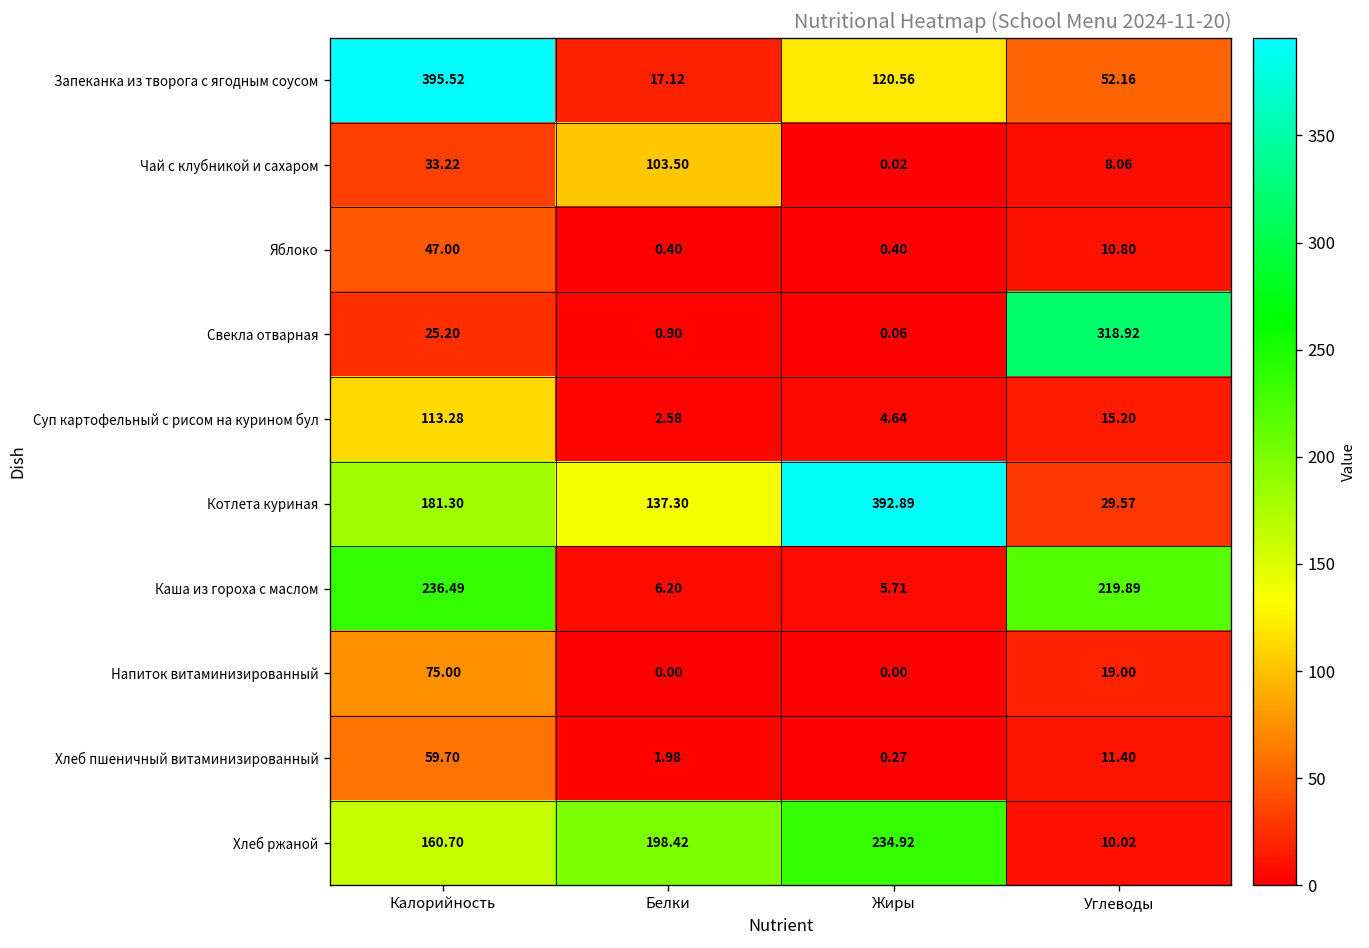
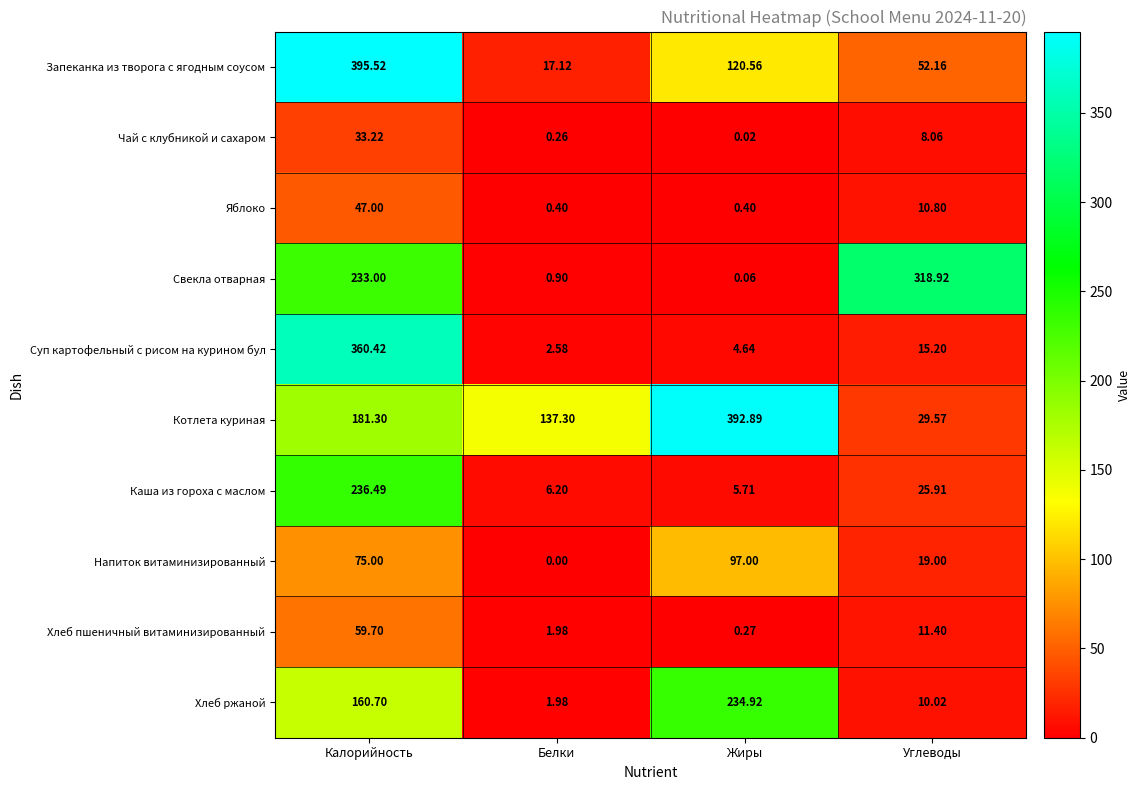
  {
    "Запеканка из творога с ягодным соусом": {
      "Калорийность": 395.52,
      "Белки": 17.12,
      "Жиры": 120.56,
      "Углеводы": 52.16
    },
    "Чай с клубникой и сахаром": {
      "Калорийность": 33.22,
-     "Белки": 103.50,
+     "Белки": 0.26,
      "Жиры": 0.02,
      "Углеводы": 8.06
    },
    "Яблоко": {
      "Калорийность": 47.00,
      "Белки": 0.40,
      "Жиры": 0.40,
      "Углеводы": 10.80
    },
    "Свекла отварная": {
-     "Калорийность": 25.20,
+     "Калорийность": 233.00,
      "Белки": 0.90,
      "Жиры": 0.06,
      "Углеводы": 318.92
    },
    "Суп картофельный с рисом на курином бул": {
-     "Калорийность": 113.28,
+     "Калорийность": 360.42,
      "Белки": 2.58,
      "Жиры": 4.64,
      "Углеводы": 15.20
    },
    "Котлета куриная": {
      "Калорийность": 181.30,
      "Белки": 137.30,
      "Жиры": 392.89,
      "Углеводы": 29.57
    },
    "Каша из гороха с маслом": {
      "Калорийность": 236.49,
      "Белки": 6.20,
      "Жиры": 5.71,
-     "Углеводы": 219.89
+     "Углеводы": 25.91
    },
    "Напиток витаминизированный": {
      "Калорийность": 75.00,
      "Белки": 0.00,
-     "Жиры": 0.00,
+     "Жиры": 97.00,
      "Углеводы": 19.00
    },
    "Хлеб пшеничный витаминизированный": {
      "Калорийность": 59.70,
      "Белки": 1.98,
      "Жиры": 0.27,
      "Углеводы": 11.40
    },
    "Хлеб ржаной": {
      "Калорийность": 160.70,
-     "Белки": 198.42,
+     "Белки": 1.98,
      "Жиры": 234.92,
      "Углеводы": 10.02
    }
  }
